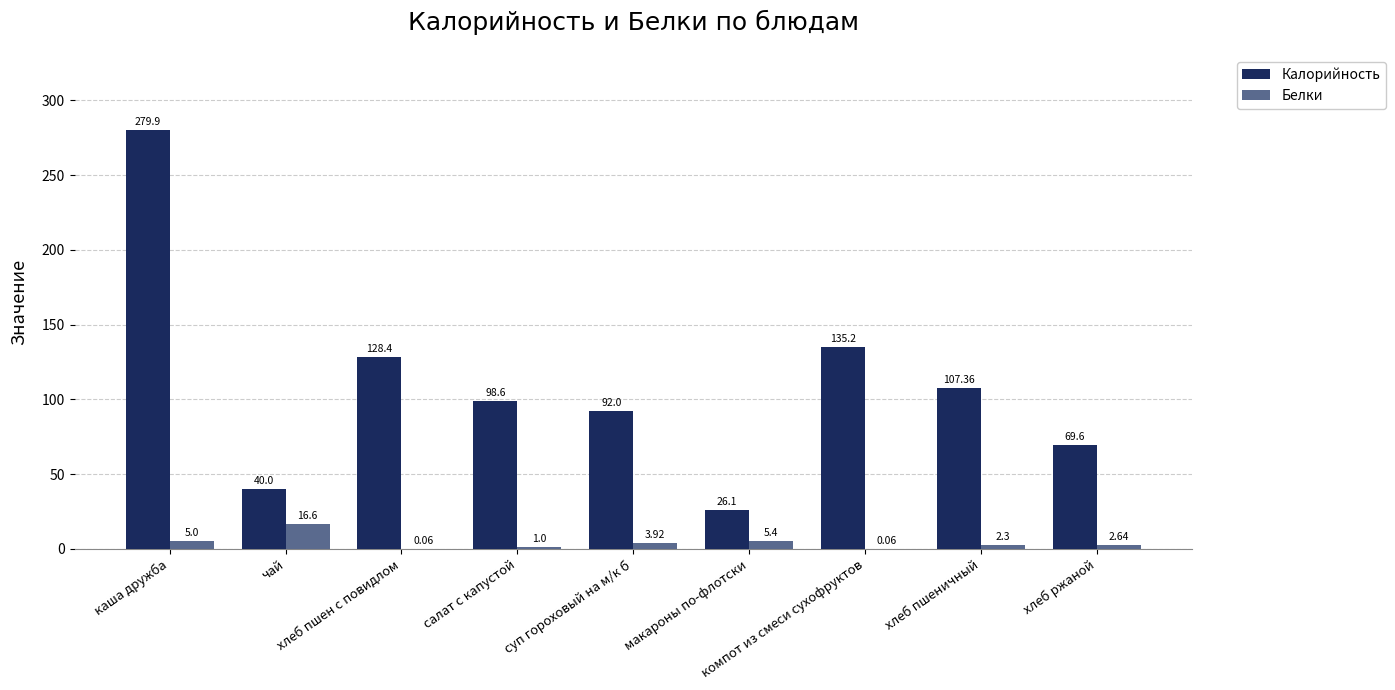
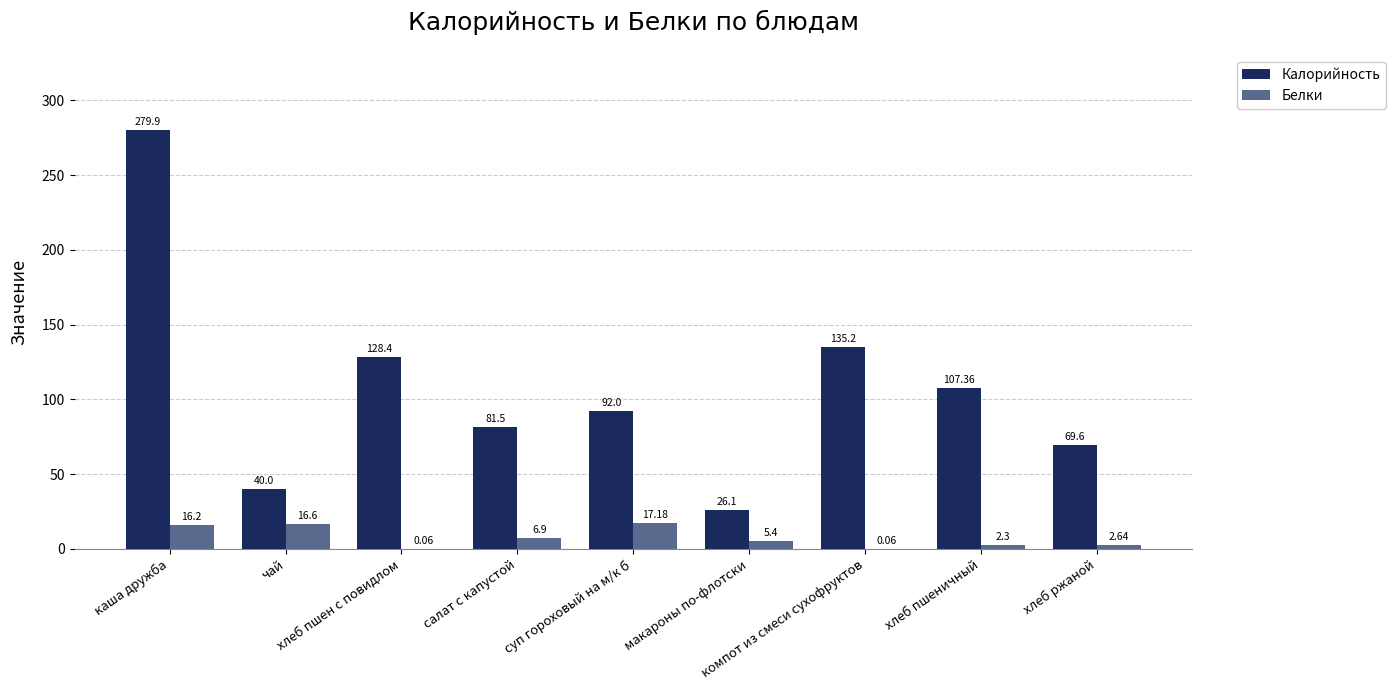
  {
    "Калорийность": {
      "каша дружба": 279.9,
      "чай": 40.0,
      "хлеб пшен с повидлом": 128.4,
-     "салат с капустой": 98.6,
+     "салат с капустой": 81.5,
      "суп гороховый на м/к б": 92.0,
      "макароны по-флотски": 26.1,
      "компот из смеси сухофруктов": 135.2,
      "хлеб пшеничный": 107.36,
      "хлеб ржаной": 69.6
    },
    "Белки": {
-     "каша дружба": 5.0,
+     "каша дружба": 16.2,
      "чай": 16.6,
      "хлеб пшен с повидлом": 0.06,
-     "салат с капустой": 1.0,
-     "суп гороховый на м/к б": 3.92,
+     "салат с капустой": 6.9,
+     "суп гороховый на м/к б": 17.18,
      "макароны по-флотски": 5.4,
      "компот из смеси сухофруктов": 0.06,
      "хлеб пшеничный": 2.3,
      "хлеб ржаной": 2.64
    }
  }
